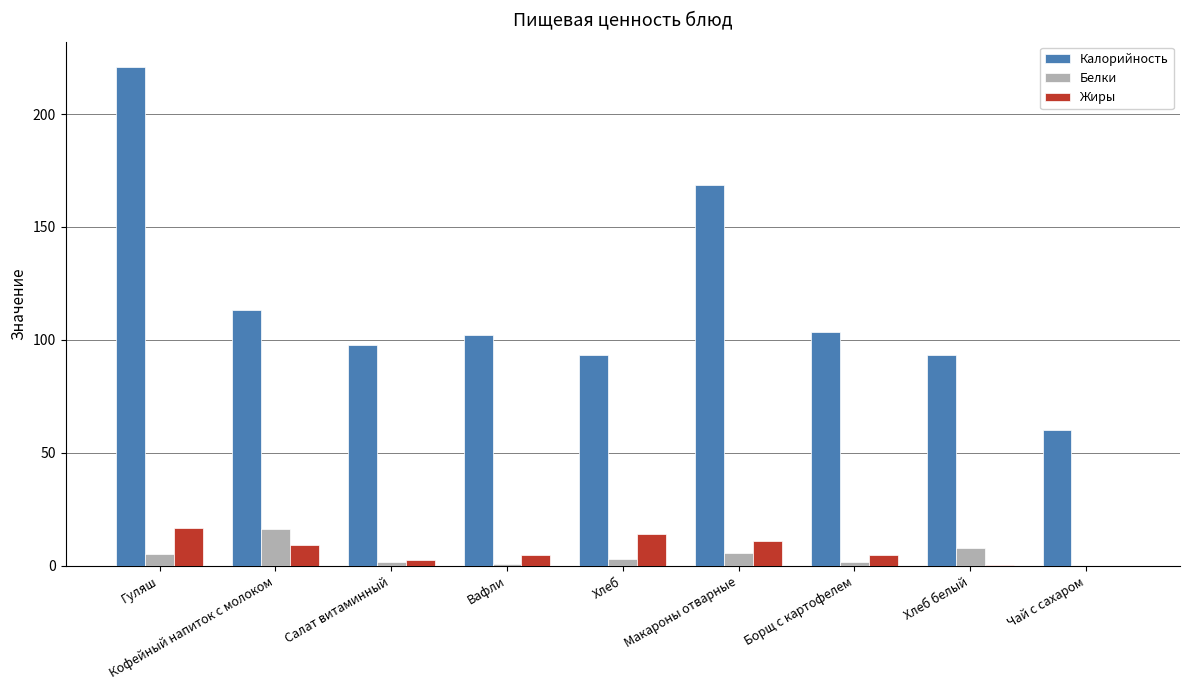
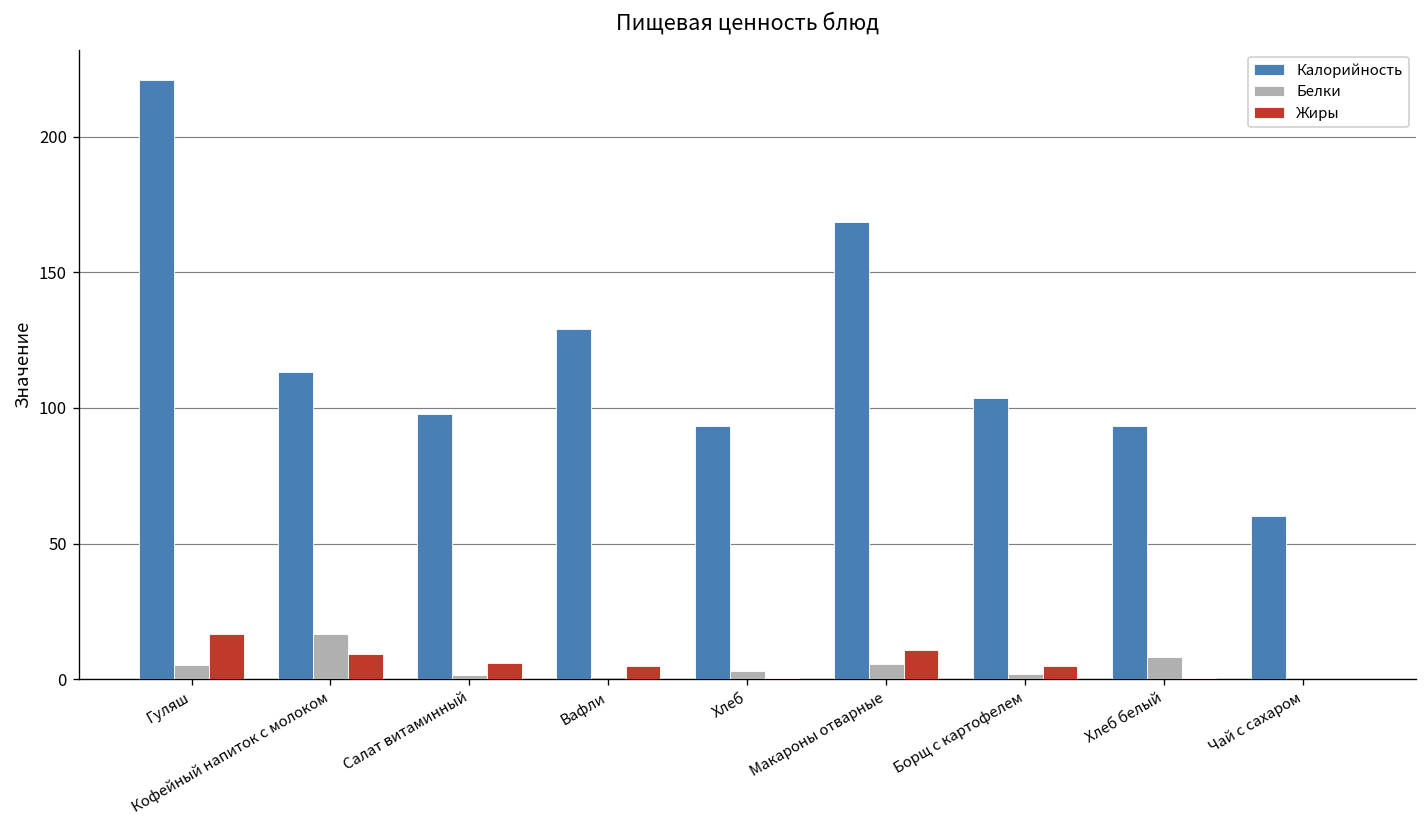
  {
    "Калорийность": {
      "Гуляш": 221,
      "Кофейный напиток с молоком": 113,
      "Салат витаминный": 98,
-     "Вафли": 102,
+     "Вафли": 129,
      "Хлеб": 94,
      "Макароны отварные": 168,
      "Борщ с картофелем": 104,
      "Хлеб белый": 94,
      "Чай с сахаром": 60
    },
    "Белки": {
      "Гуляш": 5,
      "Кофейный напиток с молоком": 17,
      "Салат витаминный": 2,
      "Хлеб": 3,
      "Макароны отварные": 6,
      "Борщ с картофелем": 2,
      "Хлеб белый": 8
    },
    "Жиры": {
      "Гуляш": 17,
      "Кофейный напиток с молоком": 9,
-     "Салат витаминный": 2,
+     "Салат витаминный": 6,
      "Вафли": 5,
-     "Хлеб": 14,
+     "Хлеб": 0,
      "Макароны отварные": 11,
      "Борщ с картофелем": 5,
      "Чай с сахаром": 0
    }
  }
